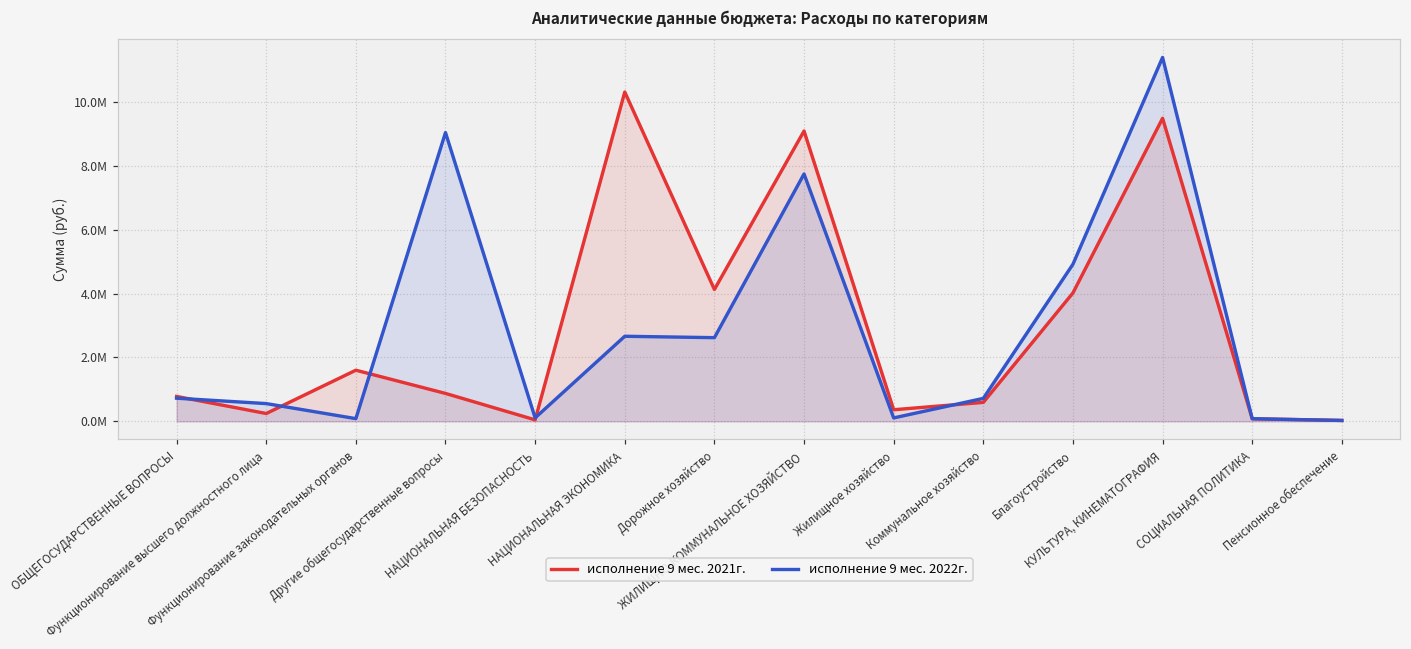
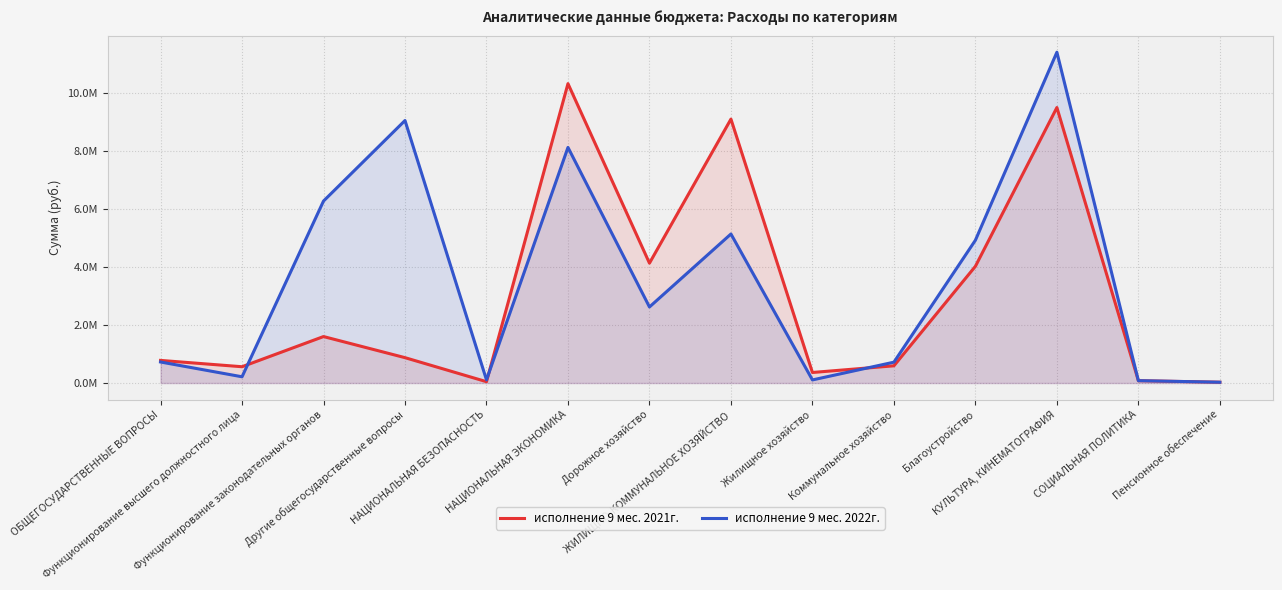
  {
    "исполнение 9 мес. 2021г.": {
-     "Функционирование высшего должностного лица": 200000,
+     "Функционирование высшего должностного лица": 600000,
      "Функционирование законодательных органов": 1600000,
      "Другие общегосударственные вопросы": 900000,
      "НАЦИОНАЛЬНАЯ ЭКОНОМИКА": 10300000,
      "Дорожное хозяйство": 4100000,
      "ЖИЛИЩНО-КОММУНАЛЬНОЕ ХОЗЯЙСТВО": 9100000,
      "Жилищное хозяйство": 400000,
      "Коммунальное хозяйство": 600000,
      "Благоустройство": 4000000,
      "КУЛЬТУРА, КИНЕМАТОГРАФИЯ": 9500000
    },
    "исполнение 9 мес. 2022г.": {
-     "Функционирование высшего должностного лица": 600000,
-     "Функционирование законодательных органов": 100000,
+     "Функционирование высшего должностного лица": 200000,
+     "Функционирование законодательных органов": 6300000,
      "Другие общегосударственные вопросы": 9000000,
-     "НАЦИОНАЛЬНАЯ ЭКОНОМИКА": 2700000,
+     "НАЦИОНАЛЬНАЯ ЭКОНОМИКА": 8100000,
      "Дорожное хозяйство": 2600000,
-     "ЖИЛИЩНО-КОММУНАЛЬНОЕ ХОЗЯЙСТВО": 7700000,
+     "ЖИЛИЩНО-КОММУНАЛЬНОЕ ХОЗЯЙСТВО": 5100000,
      "Жилищное хозяйство": 100000,
      "Коммунальное хозяйство": 700000,
      "Благоустройство": 4900000,
      "КУЛЬТУРА, КИНЕМАТОГРАФИЯ": 11400000
    }
  }
